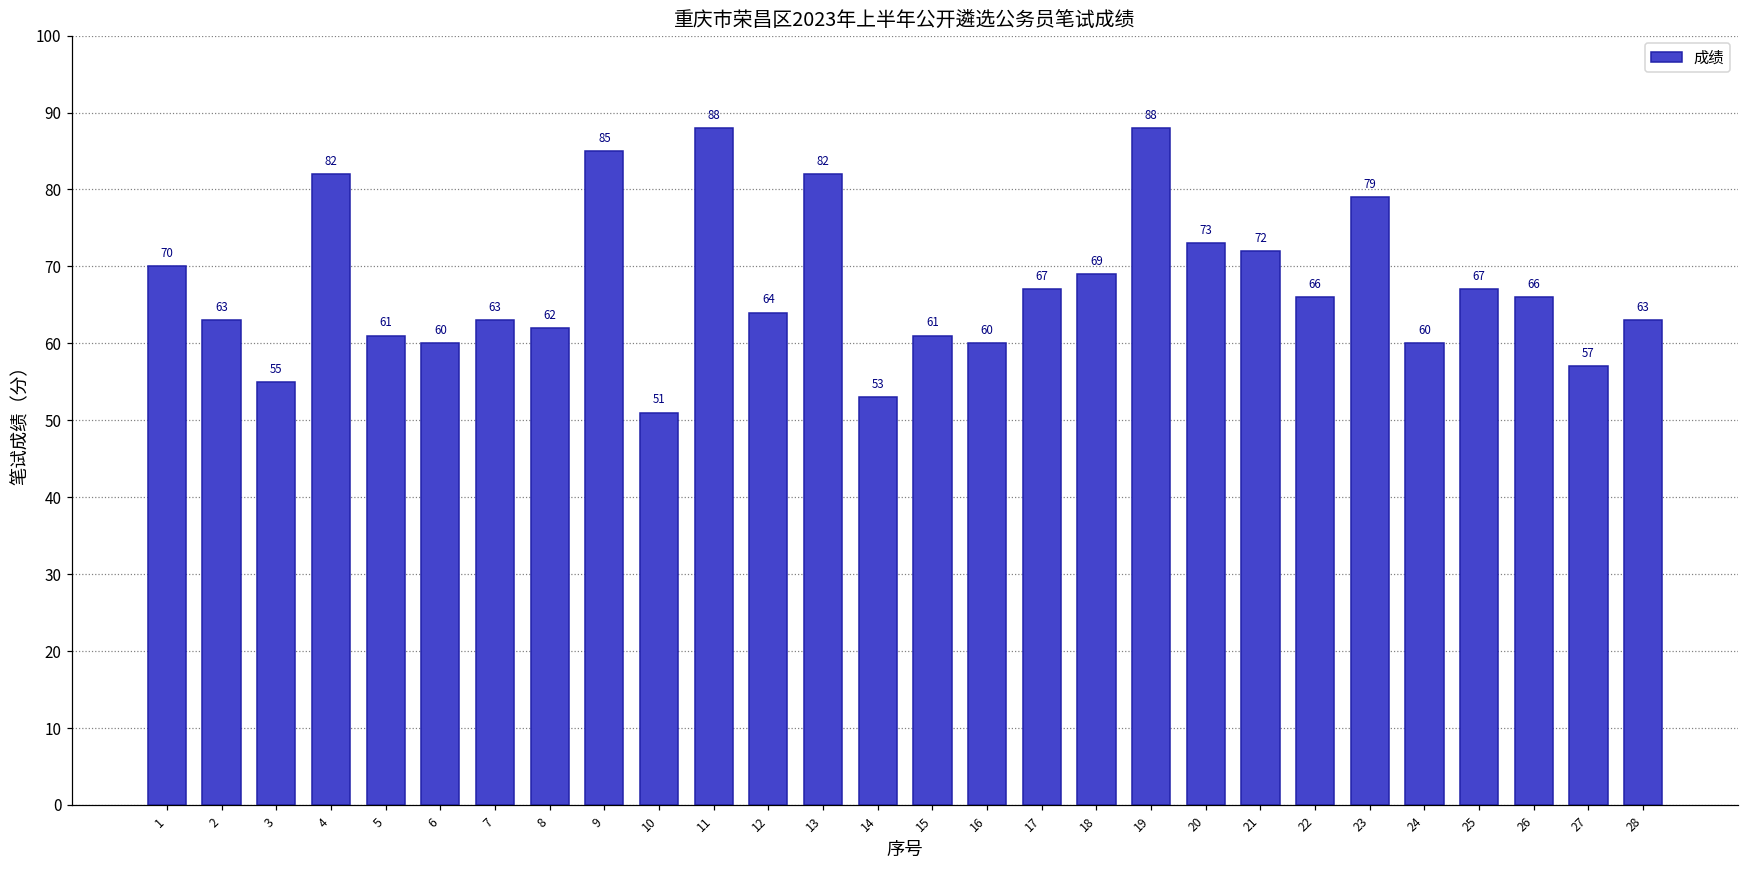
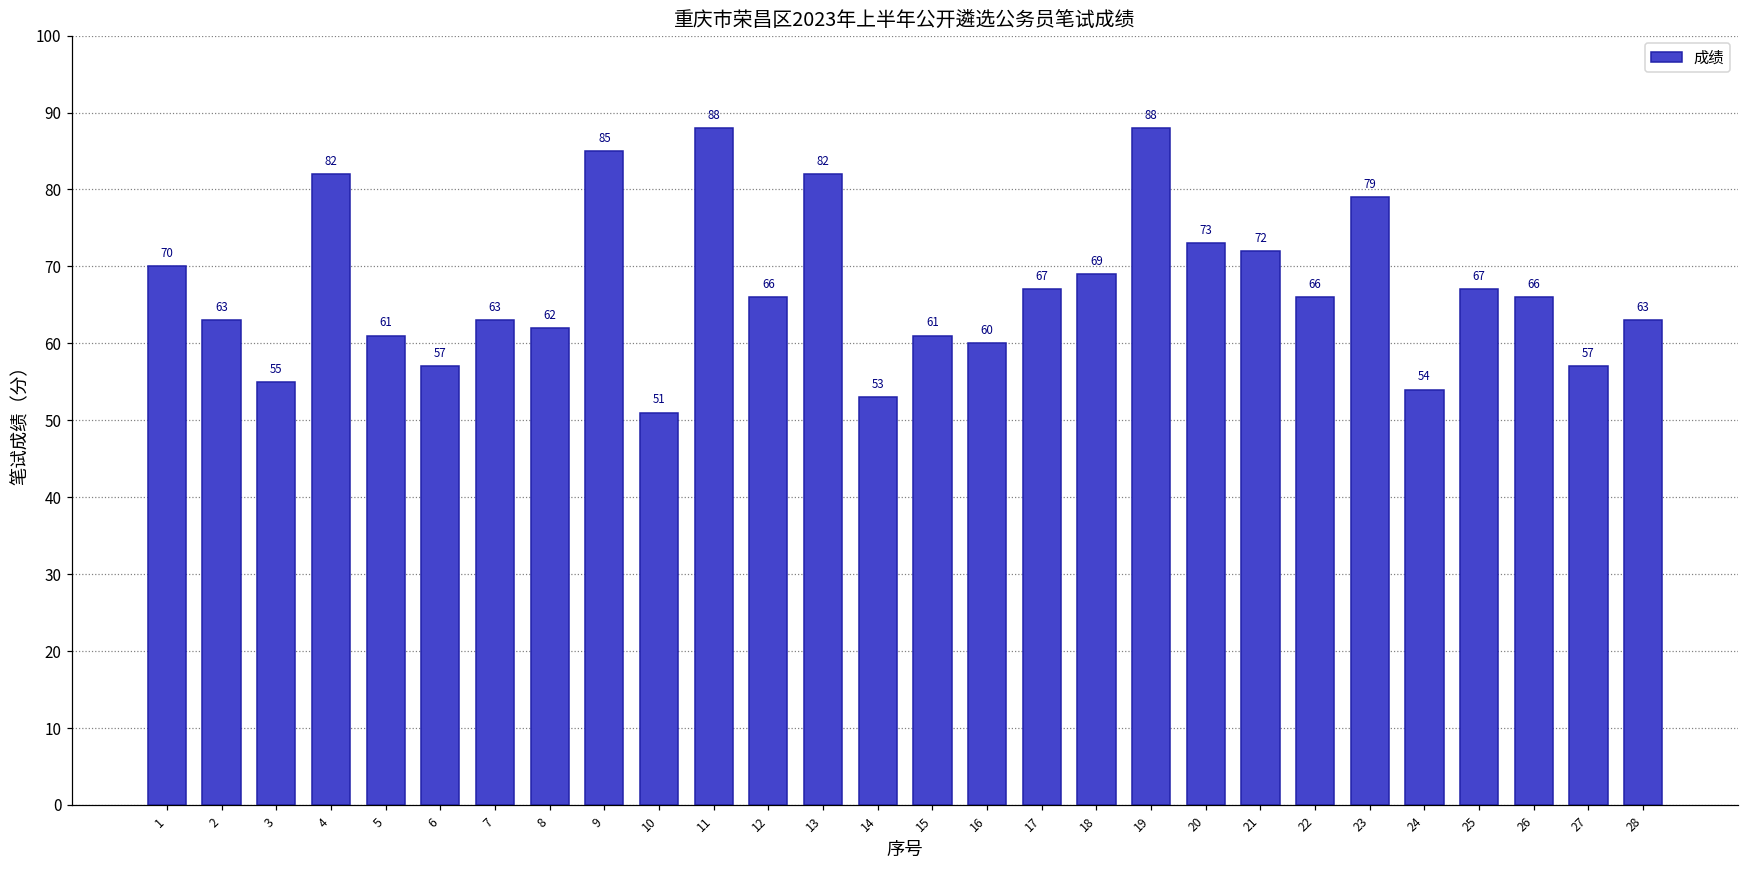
  {
    "1": 70,
    "2": 63,
    "3": 55,
    "4": 82,
    "5": 61,
-   "6": 60,
+   "6": 57,
    "7": 63,
    "8": 62,
    "9": 85,
    "10": 51,
    "11": 88,
-   "12": 64,
+   "12": 66,
    "13": 82,
    "14": 53,
    "15": 61,
    "16": 60,
    "17": 67,
    "18": 69,
    "19": 88,
    "20": 73,
    "21": 72,
    "22": 66,
    "23": 79,
-   "24": 60,
+   "24": 54,
    "25": 67,
    "26": 66,
    "27": 57,
    "28": 63
  }
